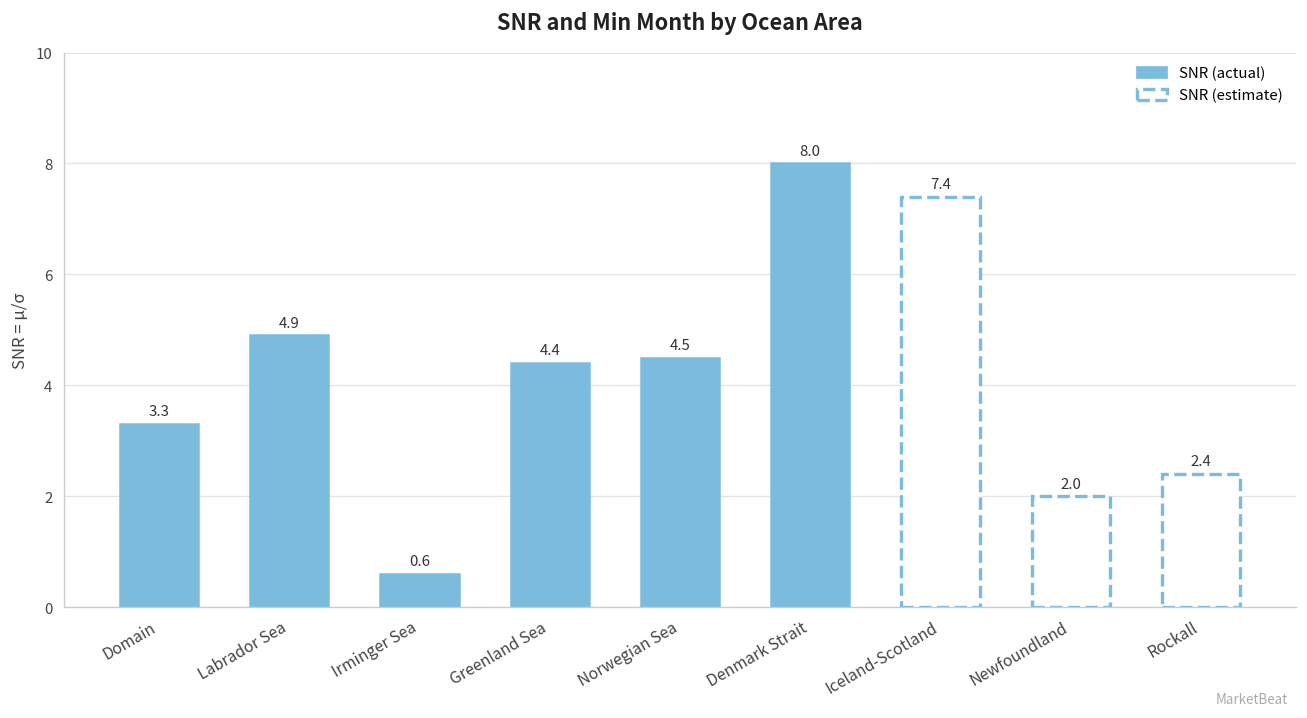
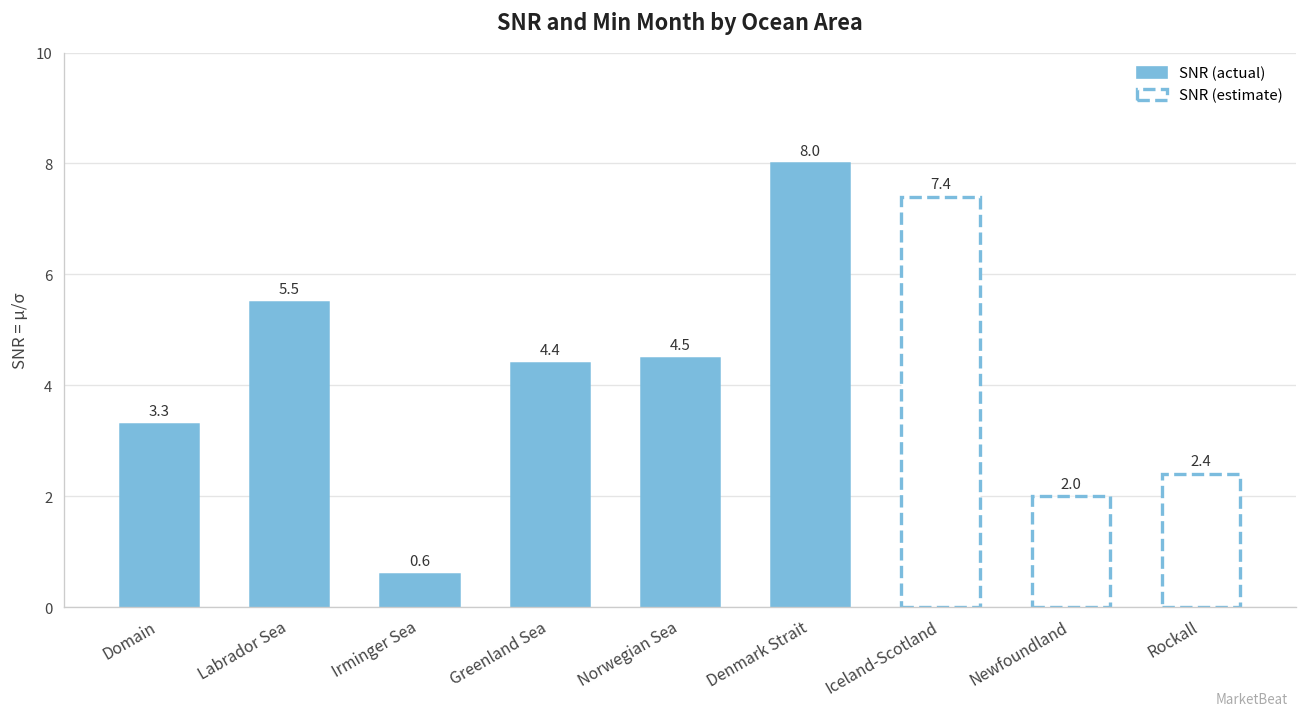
  {
    "SNR (actual)": {
      "Domain": 3.3,
-     "Labrador Sea": 4.9,
+     "Labrador Sea": 5.5,
      "Irminger Sea": 0.6,
      "Greenland Sea": 4.4,
      "Norwegian Sea": 4.5,
      "Denmark Strait": 8.0
    }
  }
